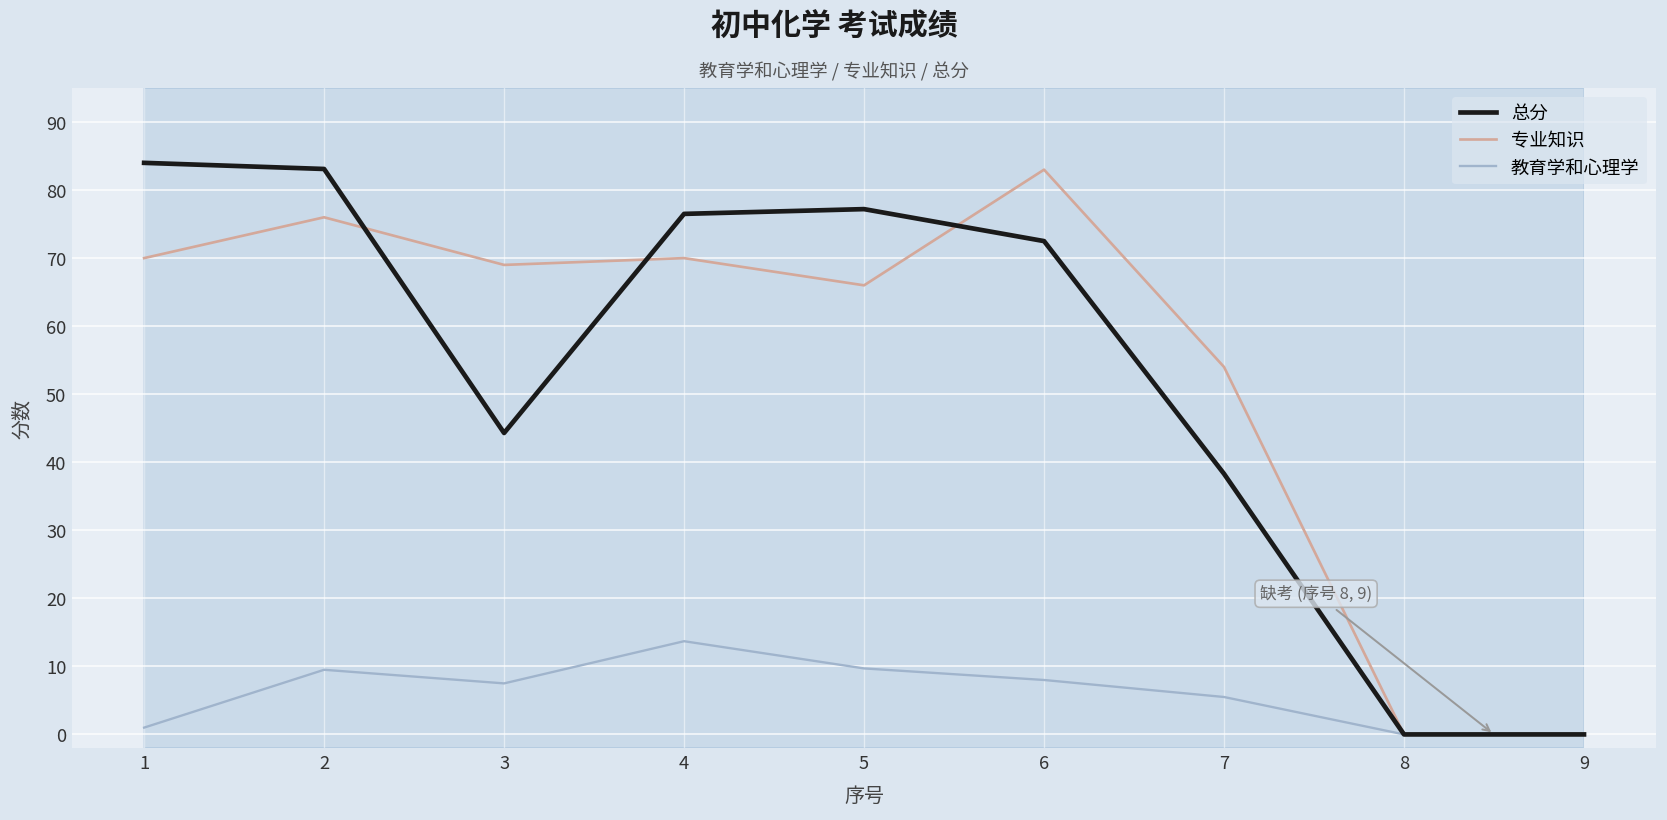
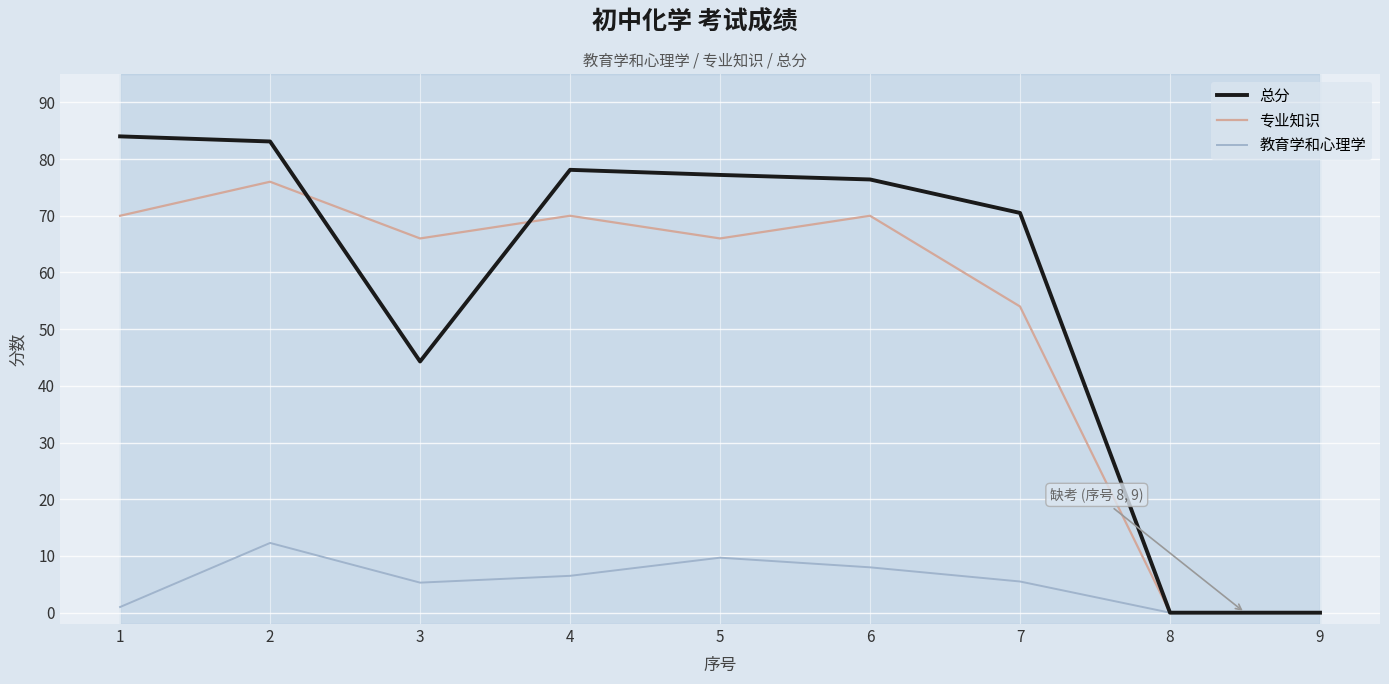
  {
    "总分": {
      "1": 84,
      "2": 83,
      "3": 44,
-     "4": 77,
+     "4": 78,
      "5": 77,
-     "6": 73,
-     "7": 38
+     "6": 76,
+     "7": 71
    },
    "专业知识": {
      "1": 70,
      "2": 76,
-     "3": 69,
+     "3": 66,
      "4": 70,
      "5": 66,
-     "6": 83,
+     "6": 70,
      "7": 54
    },
    "教育学和心理学": {
      "1": 1,
-     "2": 10,
-     "3": 8,
-     "4": 14,
+     "2": 12,
+     "3": 5,
+     "4": 7,
      "5": 10,
      "6": 8,
      "7": 6
    }
  }
